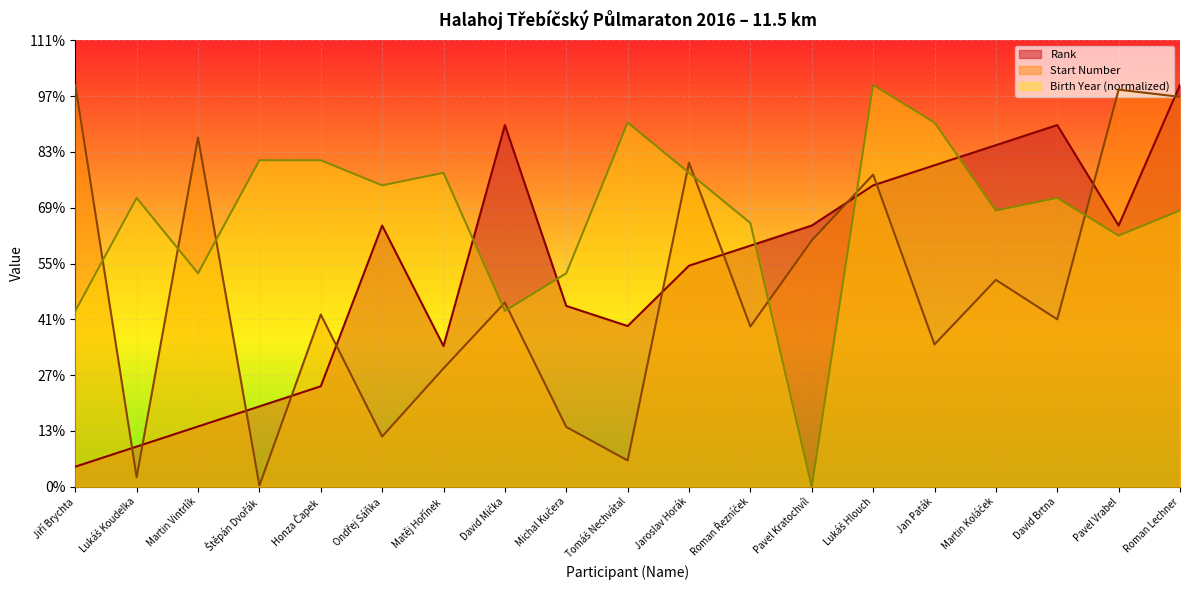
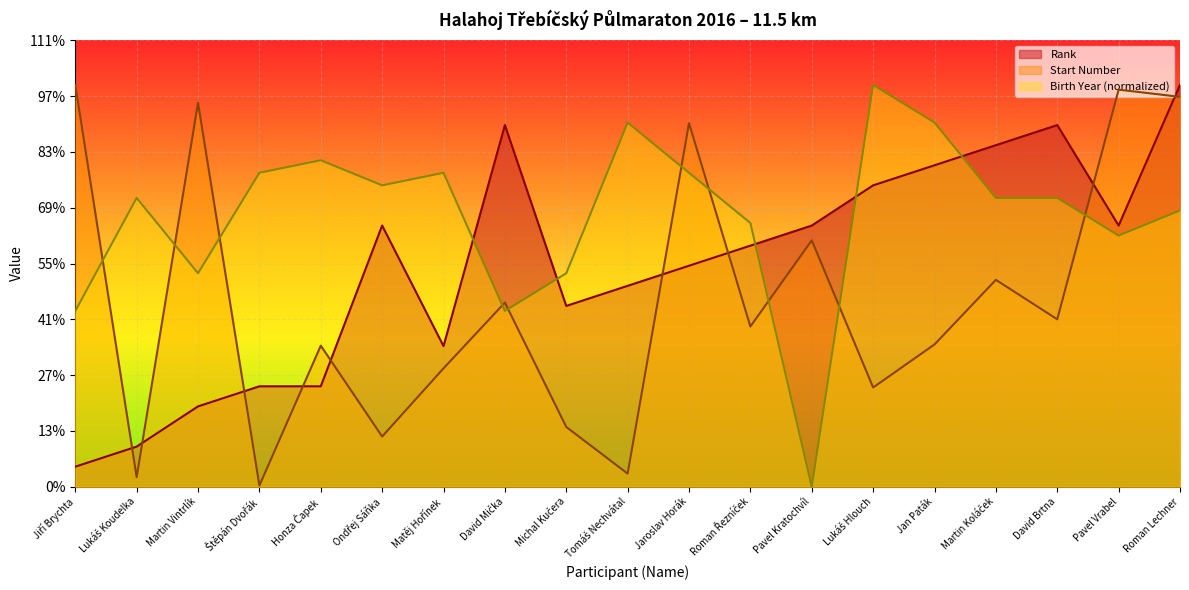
  {
    "Rank": {
      "Jiří Brychta": "5%",
      "Lukáš Koudelka": "10%",
-     "Martin Vintrlík": "15%",
-     "Štěpán Dvořák": "20%",
+     "Martin Vintrlík": "20%",
+     "Štěpán Dvořák": "25%",
      "Honza Čapek": "25%",
      "Ondřej Sáňka": "65%",
      "Matěj Hořínek": "35%",
      "David Mička": "90%",
      "Michal Kučera": "45%",
-     "Tomáš Nechvátal": "40%",
+     "Tomáš Nechvátal": "50%",
      "Jaroslav Horák": "55%",
      "Roman Řezníček": "60%",
      "Pavel Kratochvíl": "65%",
      "Lukáš Hlouch": "75%",
      "Jan Paták": "80%",
      "Martin Koláček": "85%",
      "David Brtna": "90%",
      "Pavel Vrabel": "65%",
      "Roman Lechner": "100%"
    },
    "Start Number": {
      "Jiří Brychta": "100%",
      "Lukáš Koudelka": "2%",
-     "Martin Vintrlík": "87%",
+     "Martin Vintrlík": "95%",
      "Štěpán Dvořák": "0%",
-     "Honza Čapek": "43%",
+     "Honza Čapek": "35%",
      "Ondřej Sáňka": "12%",
      "Matěj Hořínek": "29%",
      "David Mička": "46%",
      "Michal Kučera": "15%",
-     "Tomáš Nechvátal": "7%",
-     "Jaroslav Horák": "81%",
+     "Tomáš Nechvátal": "3%",
+     "Jaroslav Horák": "90%",
      "Roman Řezníček": "40%",
      "Pavel Kratochvíl": "61%",
-     "Lukáš Hlouch": "78%",
+     "Lukáš Hlouch": "25%",
      "Jan Paták": "35%",
      "Martin Koláček": "51%",
      "David Brtna": "42%",
      "Roman Lechner": "97%"
    },
    "Birth Year (normalized)": {
      "Jiří Brychta": "44%",
      "Lukáš Koudelka": "72%",
      "Martin Vintrlík": "53%",
-     "Štěpán Dvořák": "81%",
+     "Štěpán Dvořák": "78%",
      "Honza Čapek": "81%",
      "Ondřej Sáňka": "75%",
      "Matěj Hořínek": "78%",
      "David Mička": "44%",
      "Michal Kučera": "53%",
      "Tomáš Nechvátal": "91%",
      "Jaroslav Horák": "78%",
      "Roman Řezníček": "66%",
      "Pavel Kratochvíl": "0%",
      "Lukáš Hlouch": "100%",
      "Jan Paták": "91%",
-     "Martin Koláček": "69%",
+     "Martin Koláček": "72%",
      "David Brtna": "72%",
      "Pavel Vrabel": "62%",
      "Roman Lechner": "69%"
    }
  }
